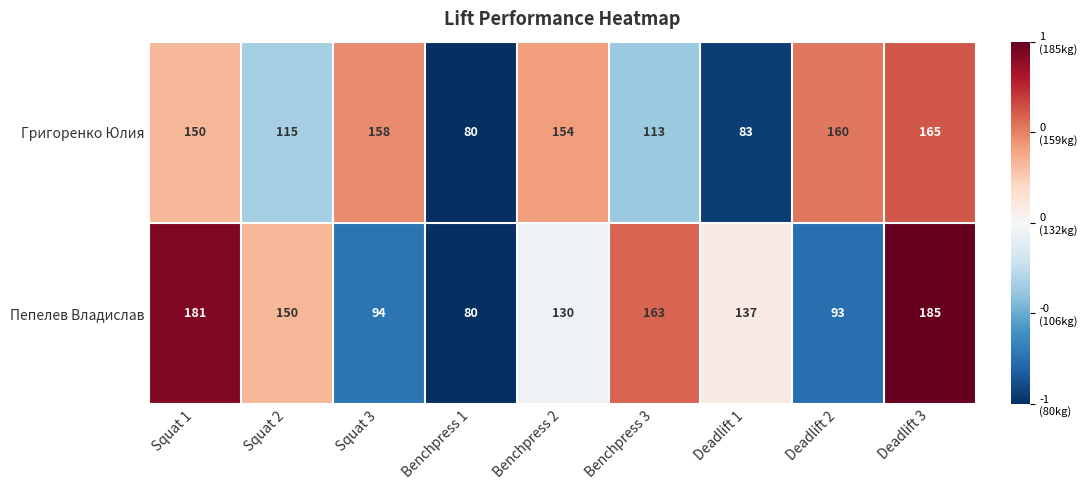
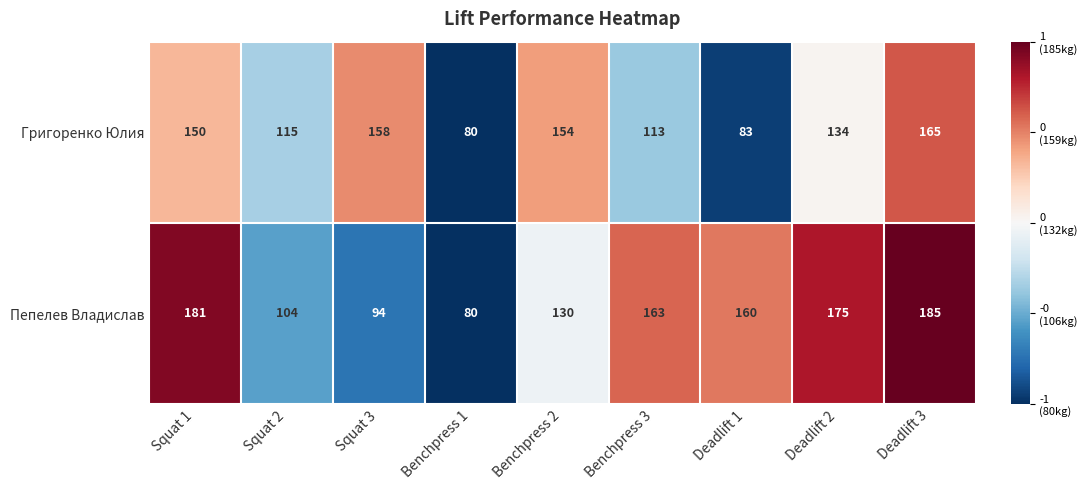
  {
    "Григоренко Юлия": {
      "Squat 1": 150,
      "Squat 2": 115,
      "Squat 3": 158,
      "Benchpress 1": 80,
      "Benchpress 2": 154,
      "Benchpress 3": 113,
      "Deadlift 1": 83,
-     "Deadlift 2": 160,
+     "Deadlift 2": 134,
      "Deadlift 3": 165
    },
    "Пепелев Владислав": {
      "Squat 1": 181,
-     "Squat 2": 150,
+     "Squat 2": 104,
      "Squat 3": 94,
      "Benchpress 1": 80,
      "Benchpress 2": 130,
      "Benchpress 3": 163,
-     "Deadlift 1": 137,
-     "Deadlift 2": 93,
+     "Deadlift 1": 160,
+     "Deadlift 2": 175,
      "Deadlift 3": 185
    }
  }
